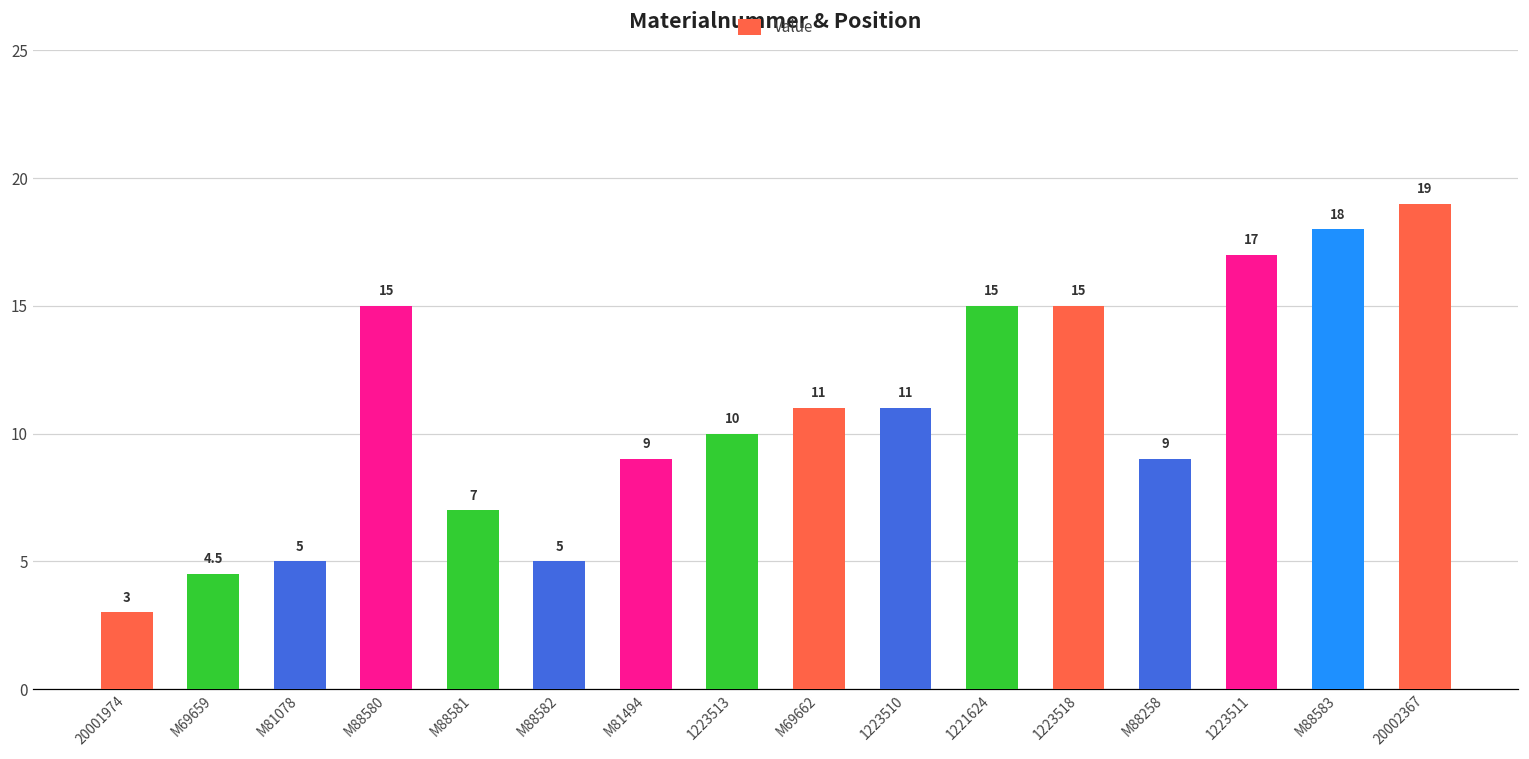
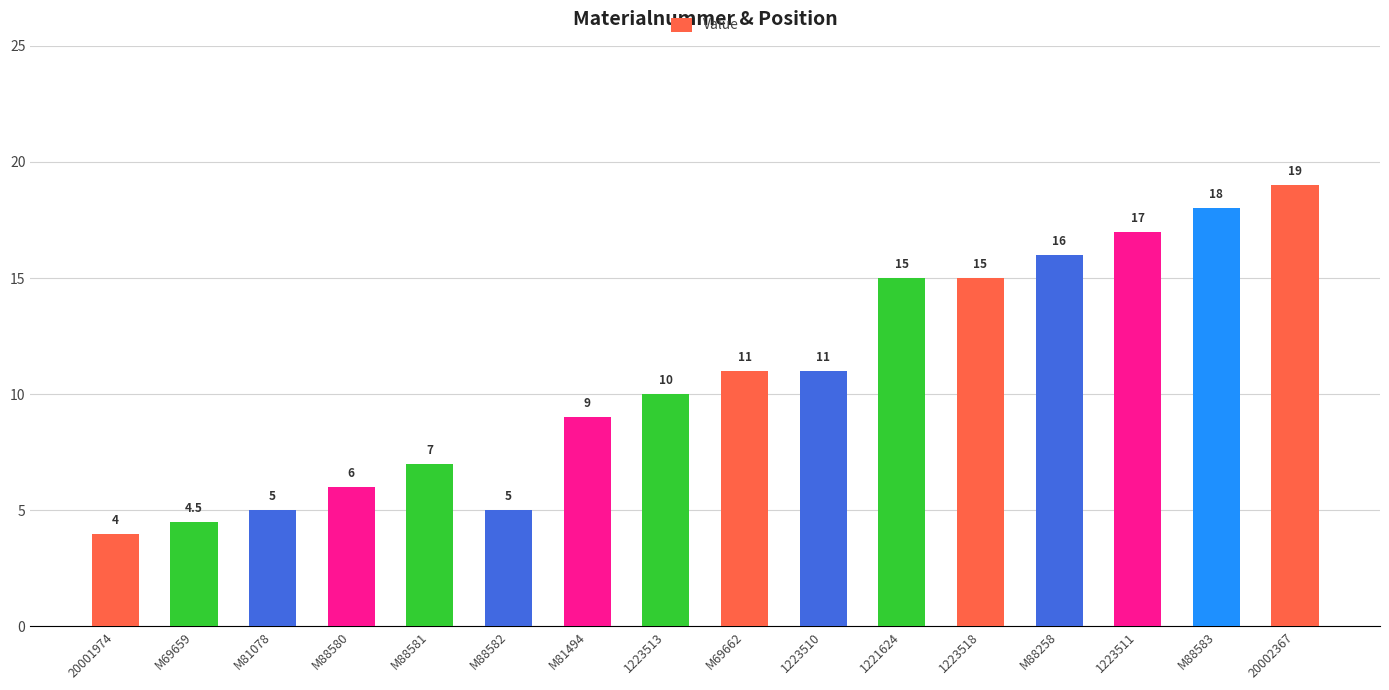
  {
-   "20001974": 3,
+   "20001974": 4,
    "M69659": 4.5,
    "M81078": 5,
-   "M88580": 15,
+   "M88580": 6,
    "M88581": 7,
    "M88582": 5,
    "M81494": 9,
    "1223513": 10,
    "M69662": 11,
    "1223510": 11,
    "1221624": 15,
    "1223518": 15,
-   "M88258": 9,
+   "M88258": 16,
    "1223511": 17,
    "M88583": 18,
    "20002367": 19
  }
